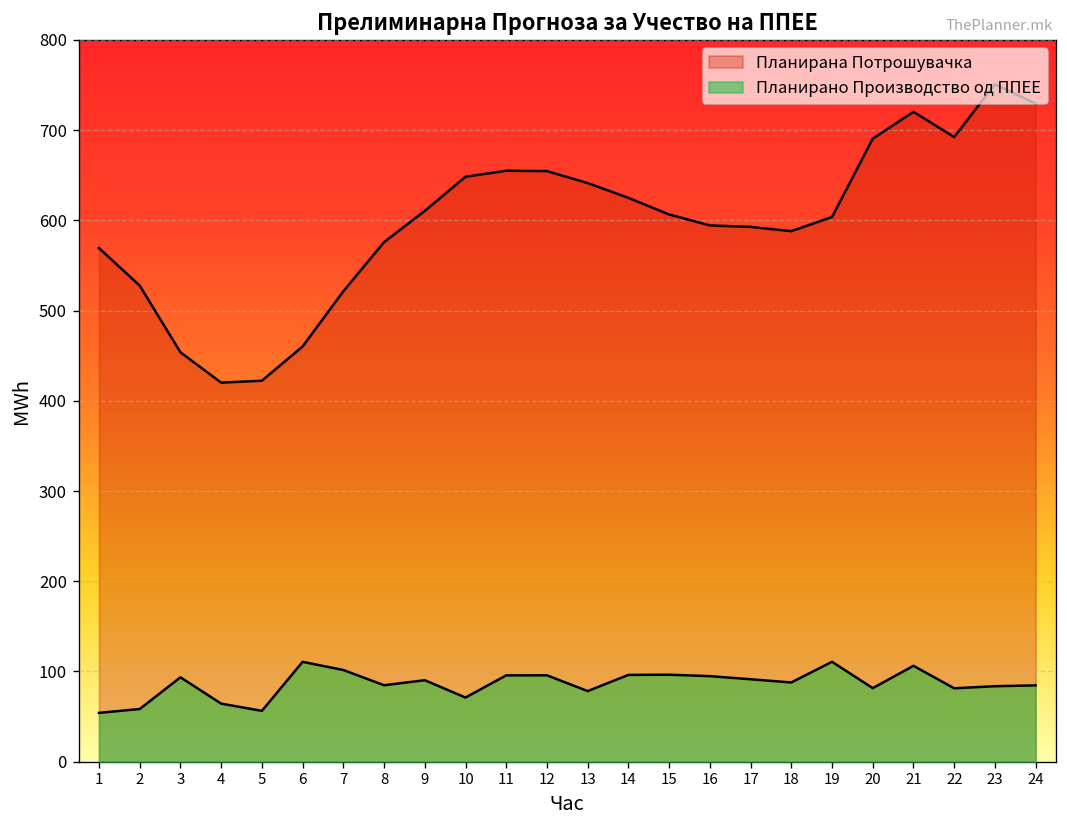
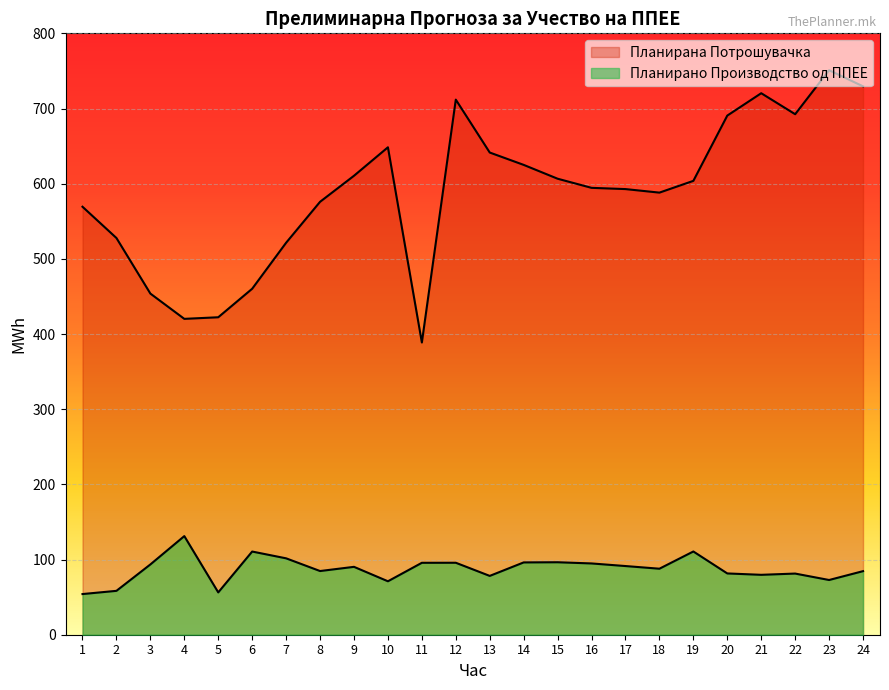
  {
    "Планирана Потрошувачка": {
      "1": 570,
      "2": 530,
      "3": 450,
      "4": 420,
      "5": 420,
      "6": 460,
      "7": 520,
      "8": 580,
      "9": 610,
      "10": 650,
-     "11": 660,
-     "12": 650,
+     "11": 390,
+     "12": 710,
      "13": 640,
      "14": 630,
      "15": 610,
      "16": 590,
      "17": 590,
      "18": 590,
      "19": 600,
      "20": 690,
      "21": 720,
      "22": 690
    },
    "Планирано Производство од ППЕЕ": {
      "1": 50,
      "2": 60,
      "3": 90,
-     "4": 60,
+     "4": 130,
      "5": 60,
      "6": 110,
      "7": 100,
      "8": 80,
      "9": 90,
      "10": 70,
      "11": 100,
      "12": 100,
      "13": 80,
      "14": 100,
      "15": 100,
      "16": 90,
      "17": 90,
      "18": 90,
      "19": 110,
      "20": 80,
-     "21": 110,
+     "21": 80,
      "22": 80,
-     "23": 80,
+     "23": 70,
      "24": 80
    }
  }
